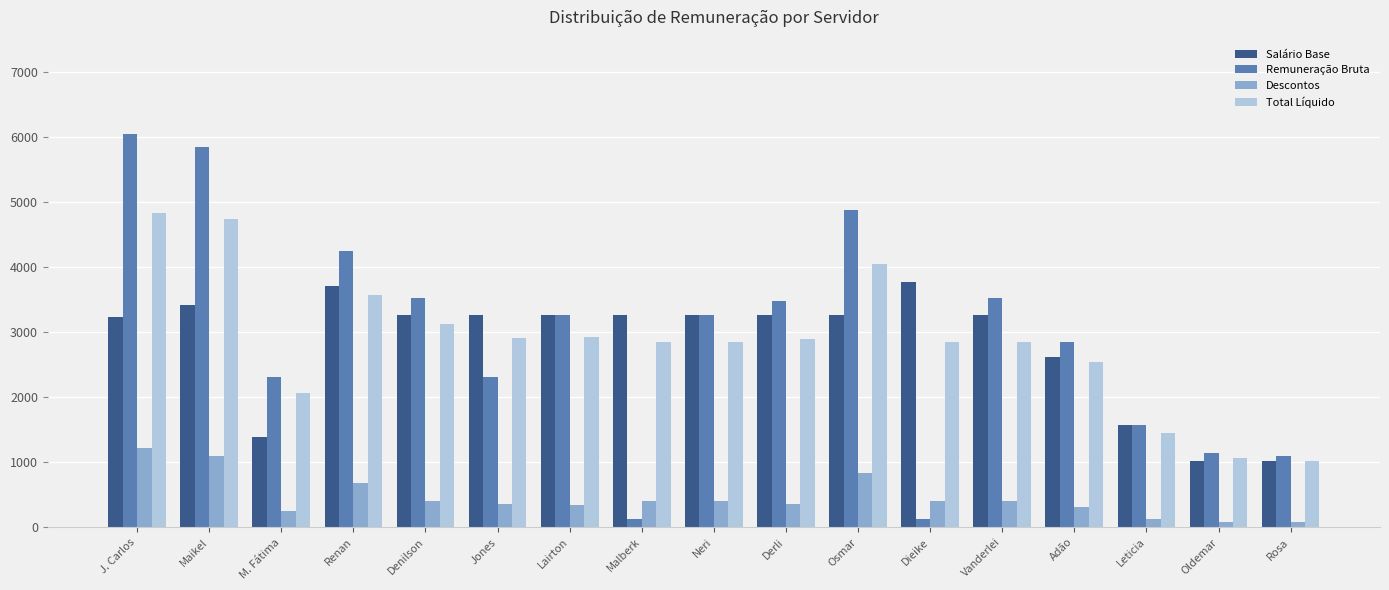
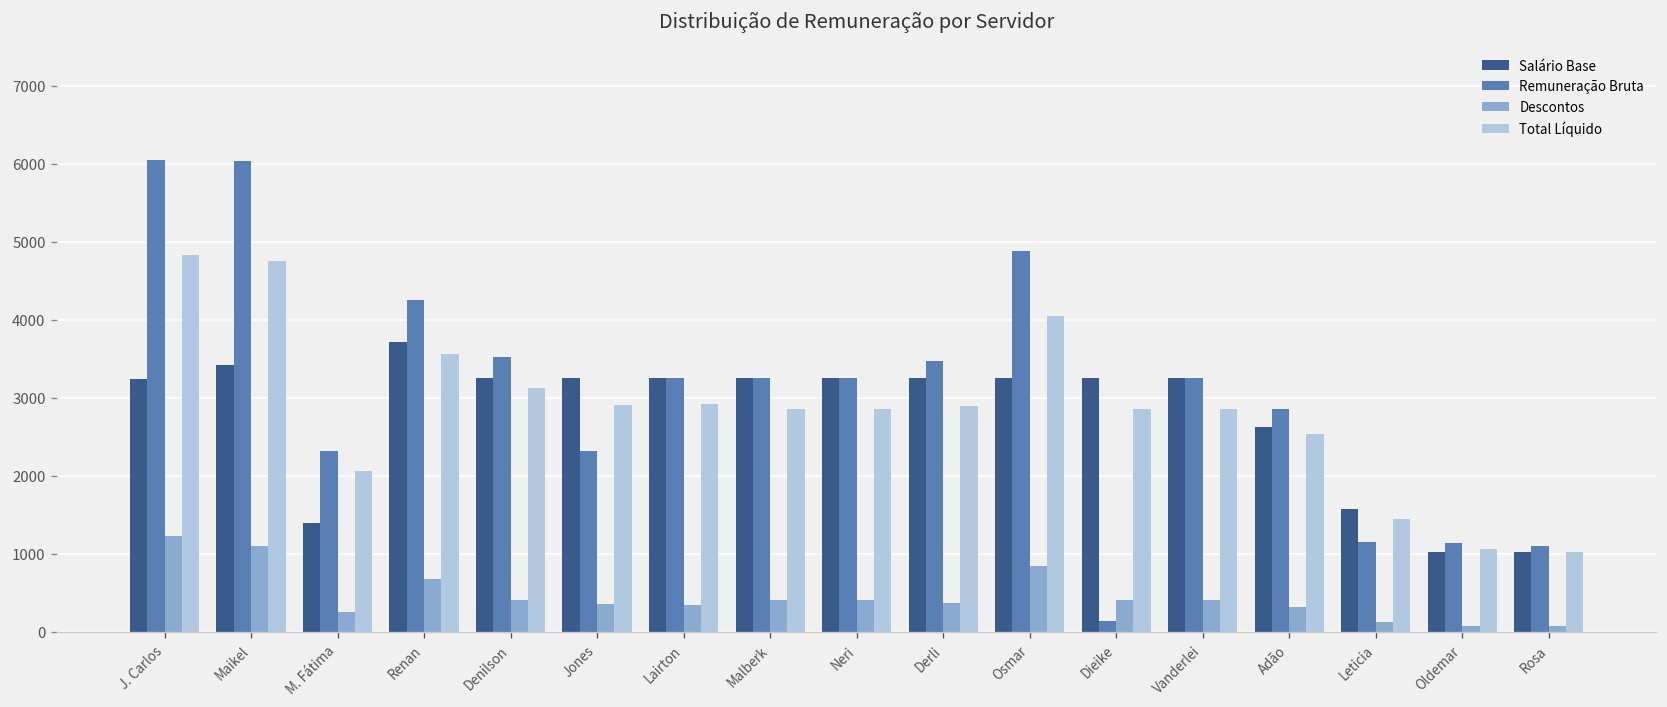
  {
    "Salário Base": {
      "J. Carlos": 3200,
      "Maikel": 3400,
      "M. Fátima": 1400,
      "Renan": 3700,
      "Denilson": 3300,
      "Jones": 3300,
      "Lairton": 3300,
      "Malberk": 3300,
      "Neri": 3300,
      "Derli": 3300,
      "Osmar": 3300,
-     "Dieike": 3800,
+     "Dieike": 3300,
      "Vanderlei": 3300,
      "Adão": 2600,
      "Leticia": 1600,
      "Oldemar": 1000,
      "Rosa": 1000
    },
    "Remuneração Bruta": {
      "J. Carlos": 6100,
-     "Maikel": 5900,
+     "Maikel": 6000,
      "M. Fátima": 2300,
      "Renan": 4200,
      "Denilson": 3500,
      "Jones": 2300,
      "Lairton": 3300,
-     "Malberk": 100,
+     "Malberk": 3300,
      "Neri": 3300,
      "Derli": 3500,
      "Osmar": 4900,
      "Dieike": 100,
-     "Vanderlei": 3500,
+     "Vanderlei": 3300,
      "Adão": 2900,
-     "Leticia": 1600,
+     "Leticia": 1200,
      "Oldemar": 1100,
      "Rosa": 1100
    }
  }
